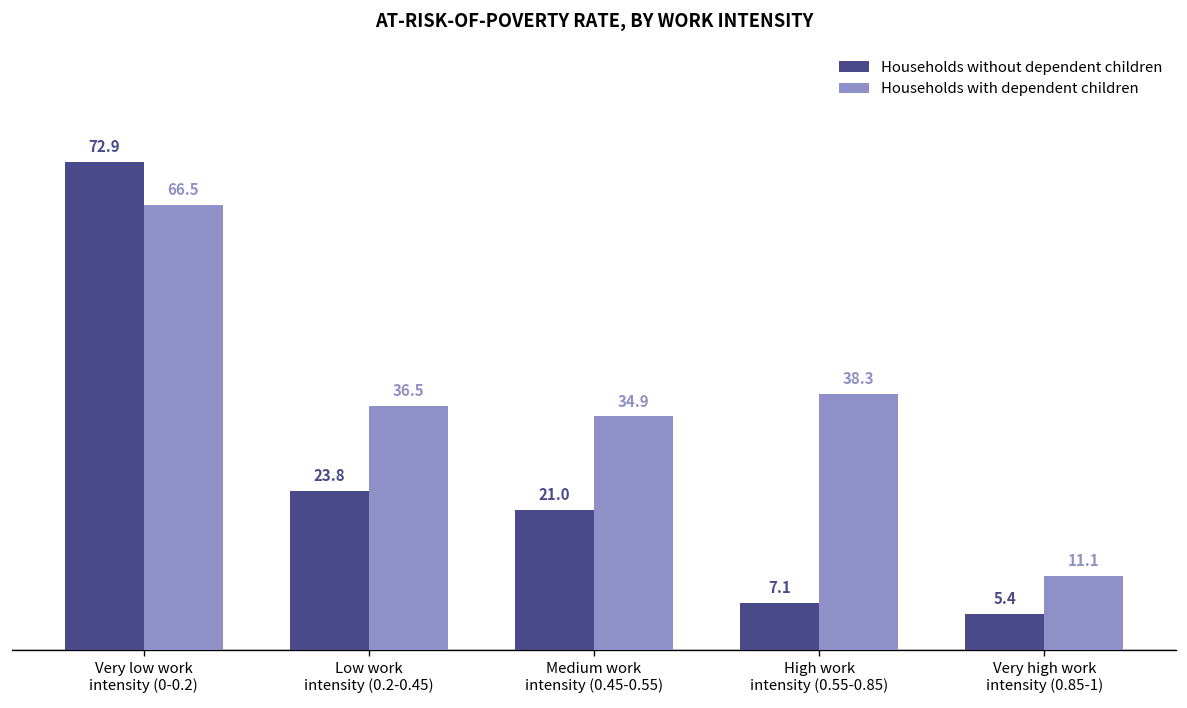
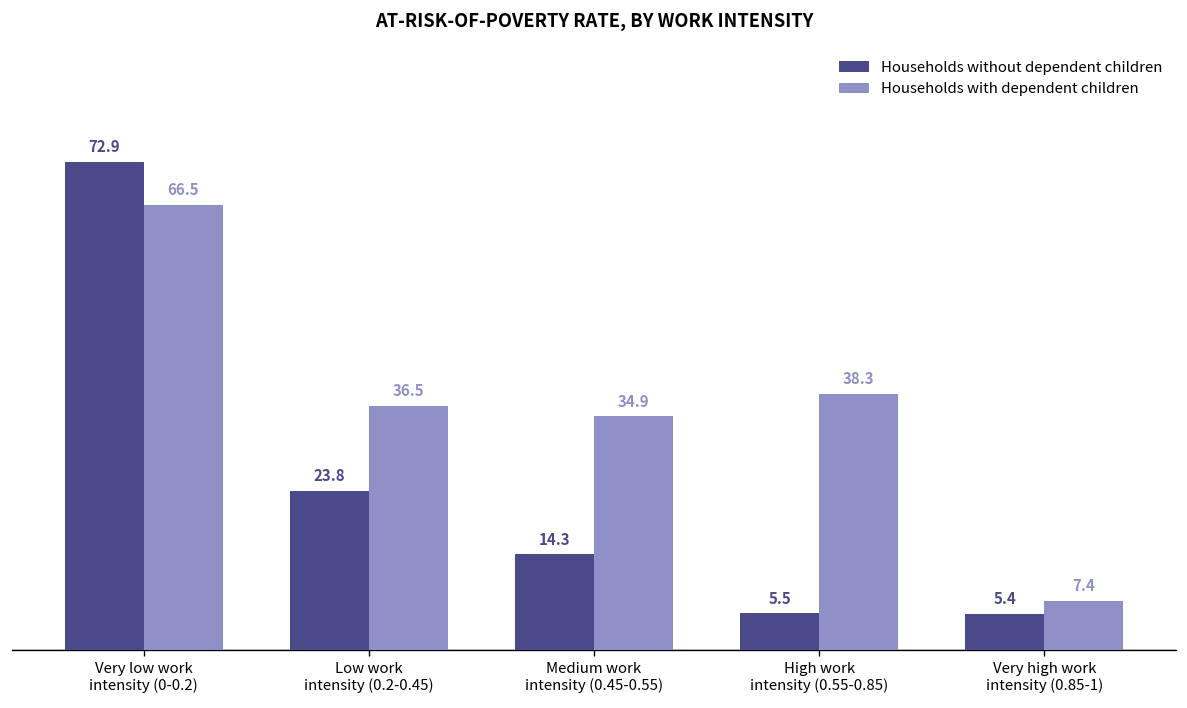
  {
    "Households without dependent children": {
      "Very low work intensity (0-0.2)": 72.9,
      "Low work intensity (0.2-0.45)": 23.8,
-     "Medium work intensity (0.45-0.55)": 21.0,
-     "High work intensity (0.55-0.85)": 7.1,
+     "Medium work intensity (0.45-0.55)": 14.3,
+     "High work intensity (0.55-0.85)": 5.5,
      "Very high work intensity (0.85-1)": 5.4
    },
    "Households with dependent children": {
      "Very low work intensity (0-0.2)": 66.5,
      "Low work intensity (0.2-0.45)": 36.5,
      "Medium work intensity (0.45-0.55)": 34.9,
      "High work intensity (0.55-0.85)": 38.3,
-     "Very high work intensity (0.85-1)": 11.1
+     "Very high work intensity (0.85-1)": 7.4
    }
  }
